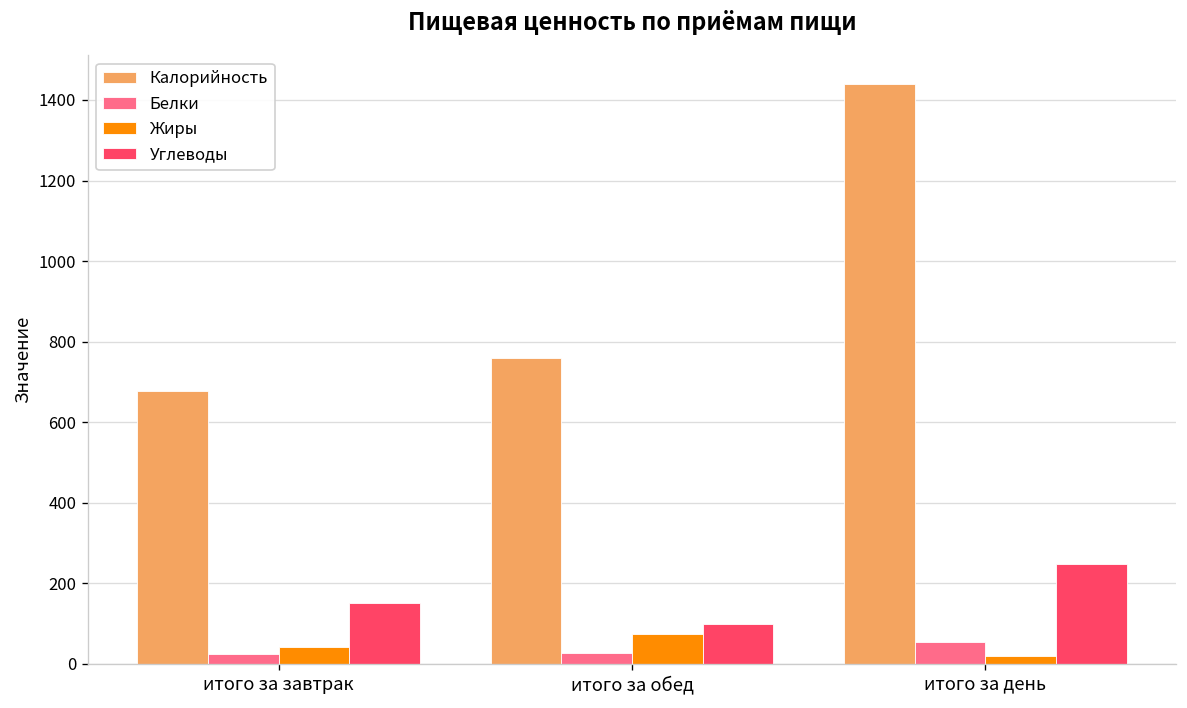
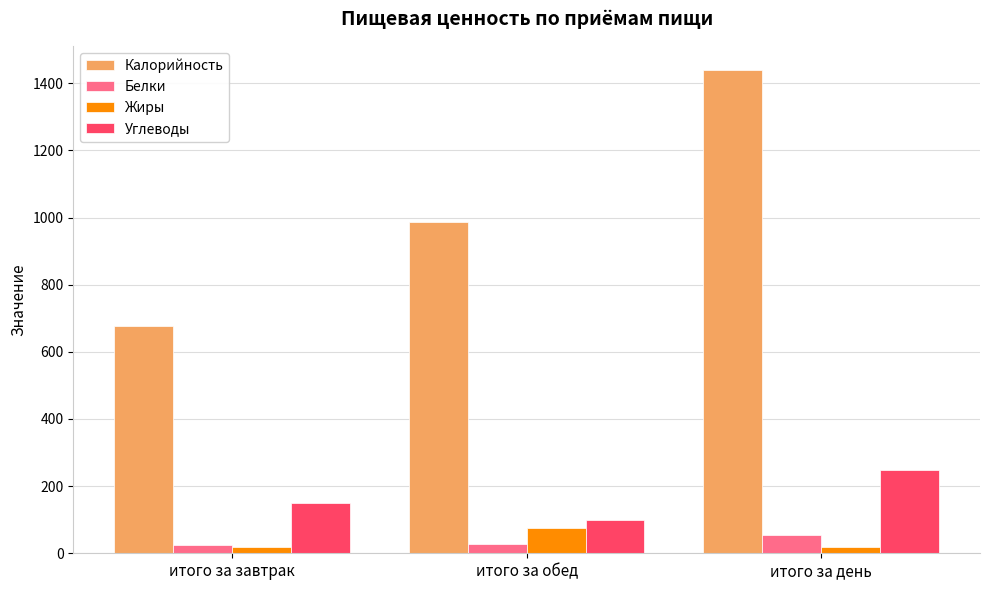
  {
    "Калорийность": {
      "итого за завтрак": 680,
-     "итого за обед": 760,
+     "итого за обед": 990,
      "итого за день": 1440
    },
    "Жиры": {
-     "итого за завтрак": 40,
+     "итого за завтрак": 20,
      "итого за обед": 80,
      "итого за день": 20
    }
  }
